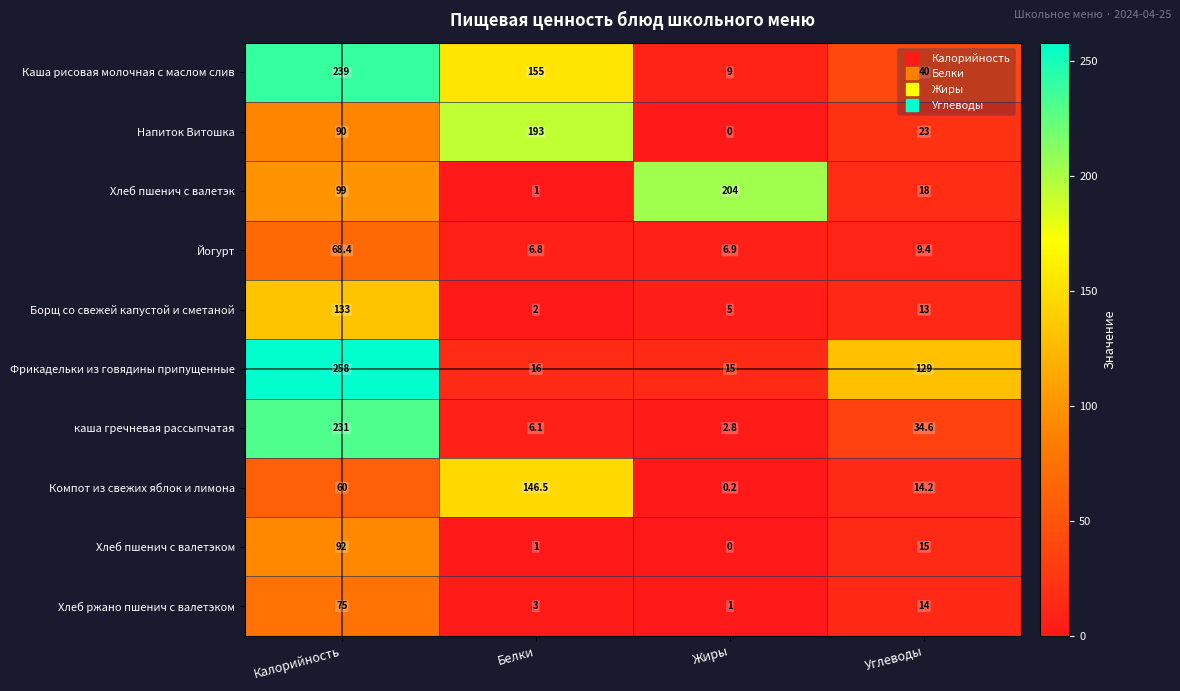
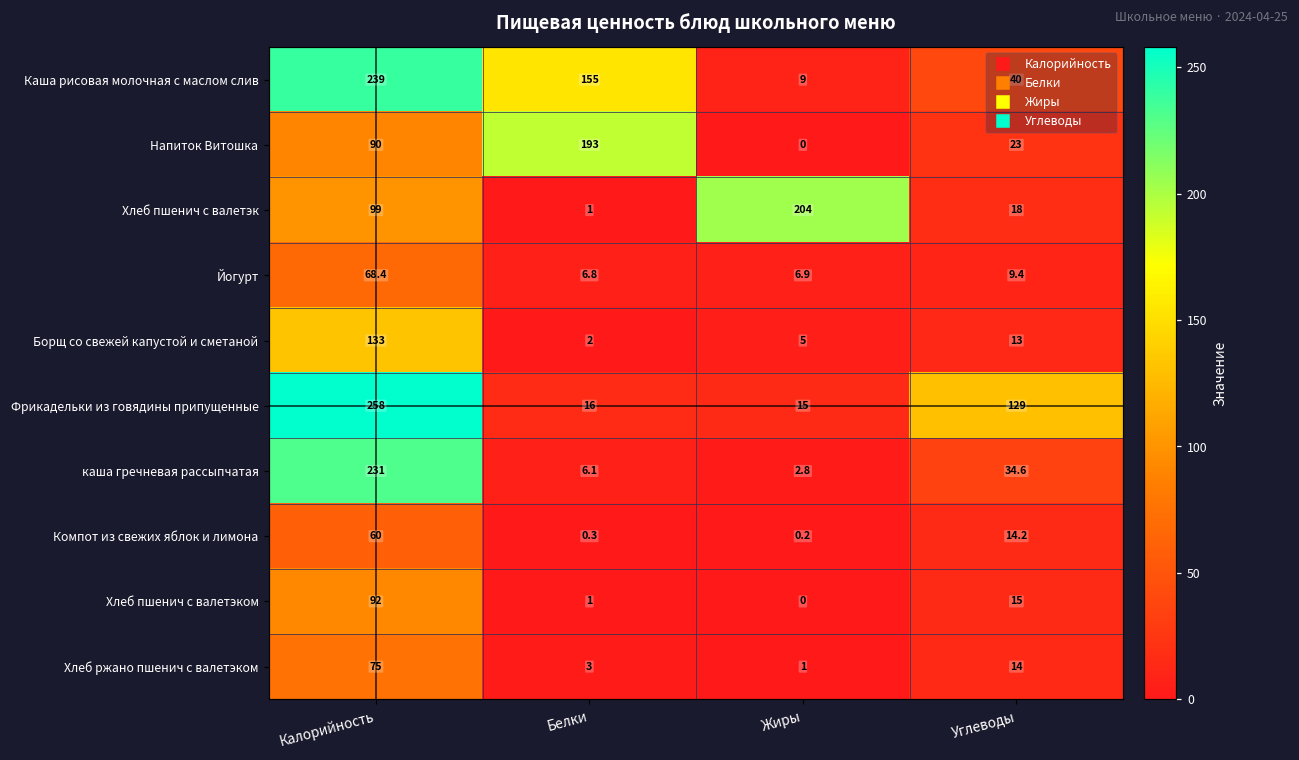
  {
    "Компот из свежих яблок и лимона": {
-     "Белки": 146.5
+     "Белки": 0.3
    }
  }
